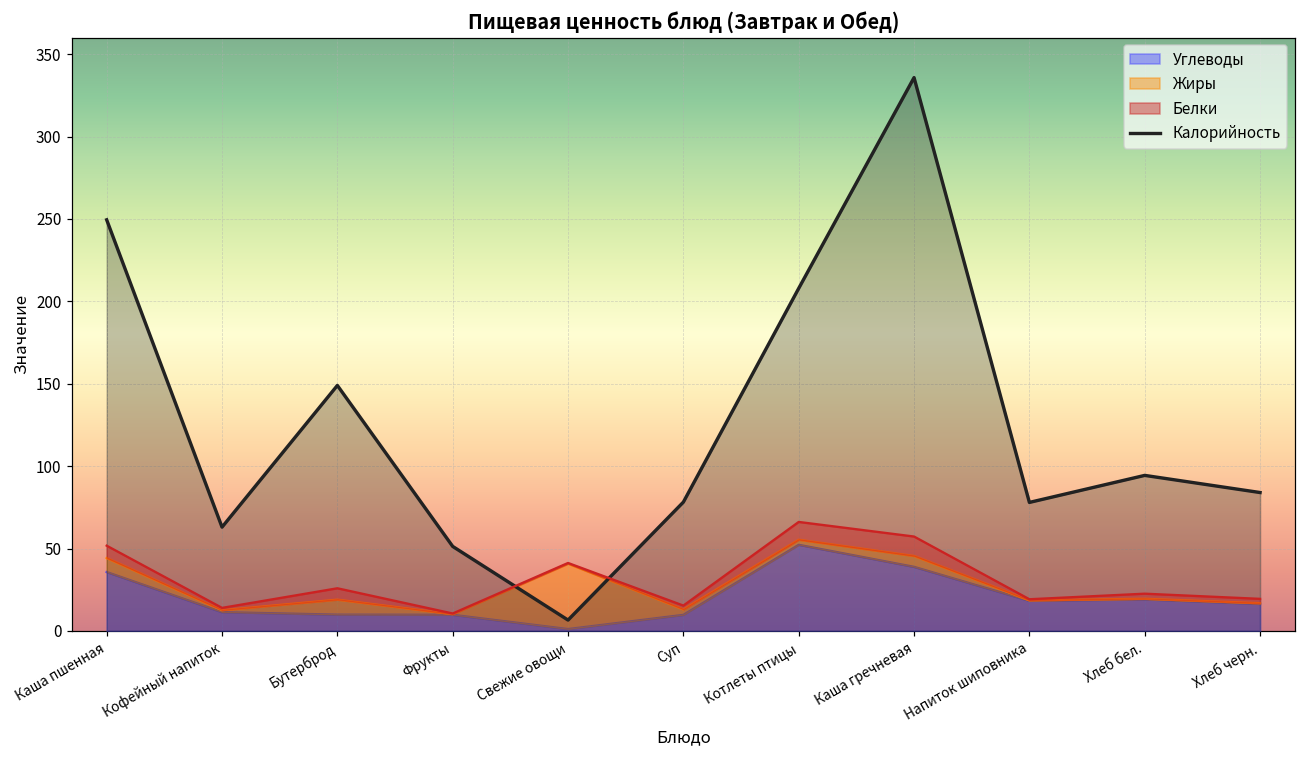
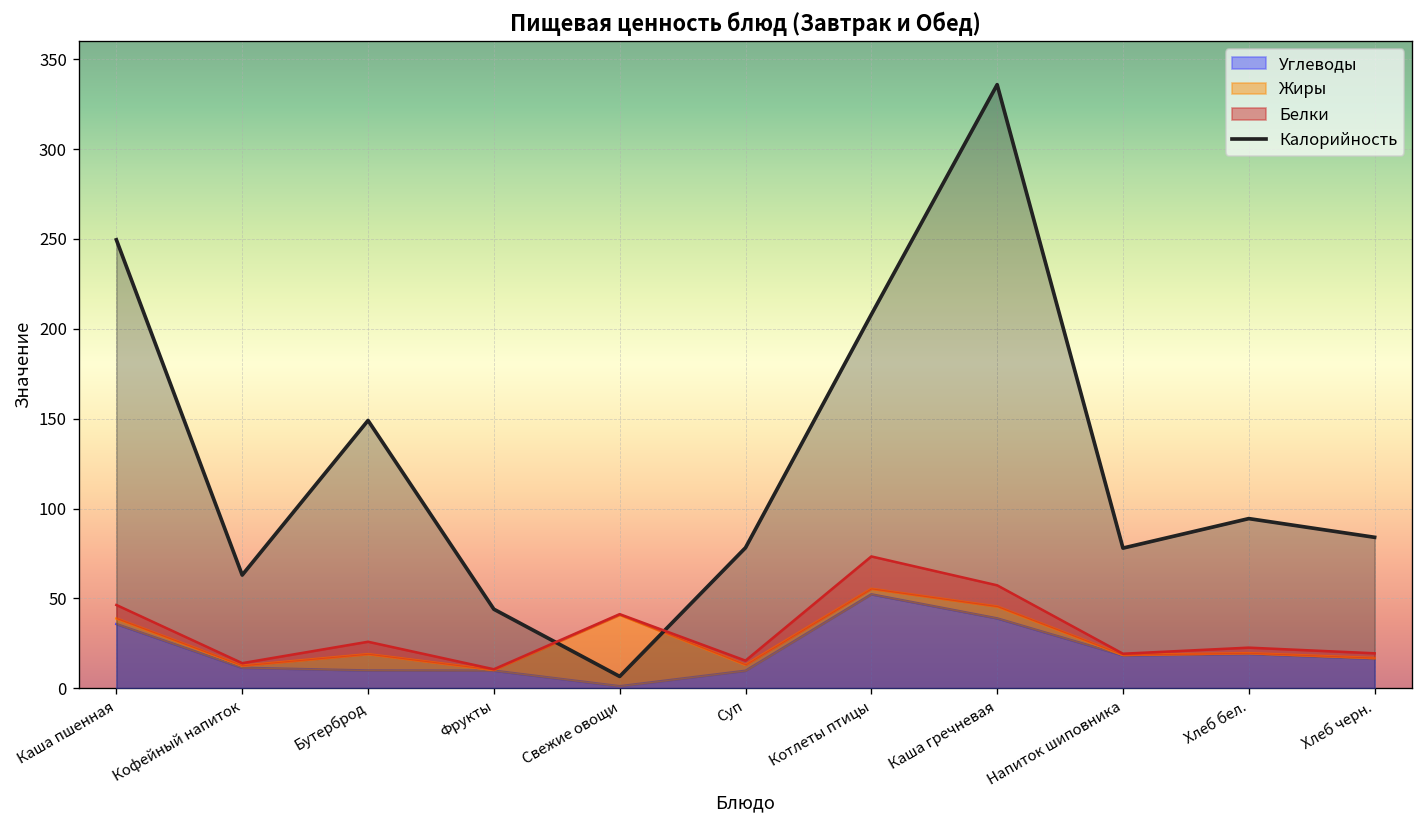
  {
    "Углеводы": {
      "Каша пшенная": 36,
      "Бутерброд": 10,
      "Свежие овощи": 1,
      "Суп": 10,
      "Котлеты птицы": 52,
      "Каша гречневая": 39
    },
    "Жиры": {
-     "Каша пшенная": 9
+     "Каша пшенная": 3
    },
    "Белки": {
      "Каша пшенная": 8,
-     "Котлеты птицы": 11
+     "Котлеты птицы": 18
    },
    "Калорийность": {
      "Каша пшенная": 250,
      "Кофейный напиток": 63,
      "Бутерброд": 149,
-     "Фрукты": 51,
+     "Фрукты": 44,
      "Свежие овощи": 7,
      "Суп": 78,
      "Котлеты птицы": 208,
      "Каша гречневая": 336,
      "Напиток шиповника": 78,
      "Хлеб бел.": 94,
      "Хлеб черн.": 84
    }
  }
